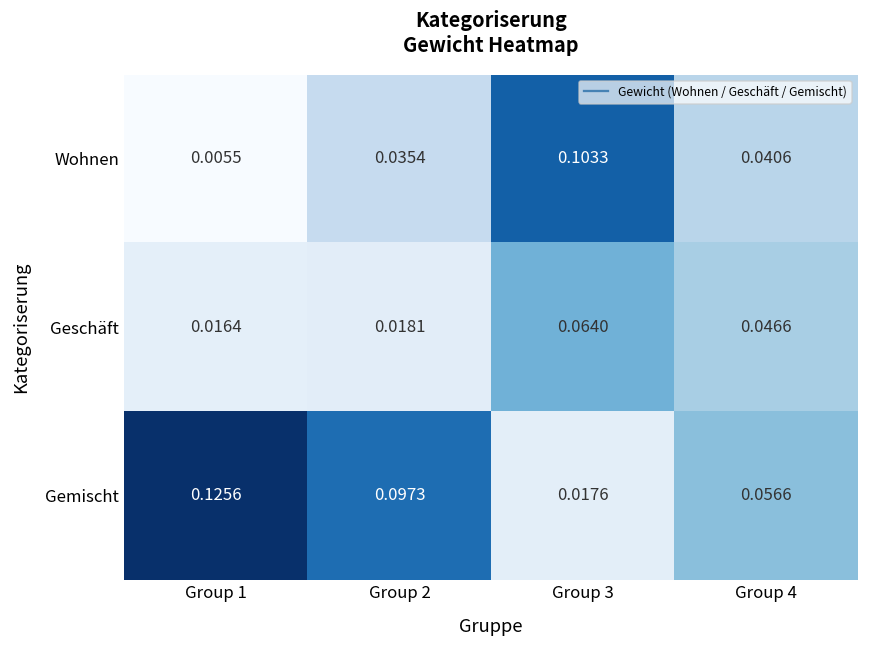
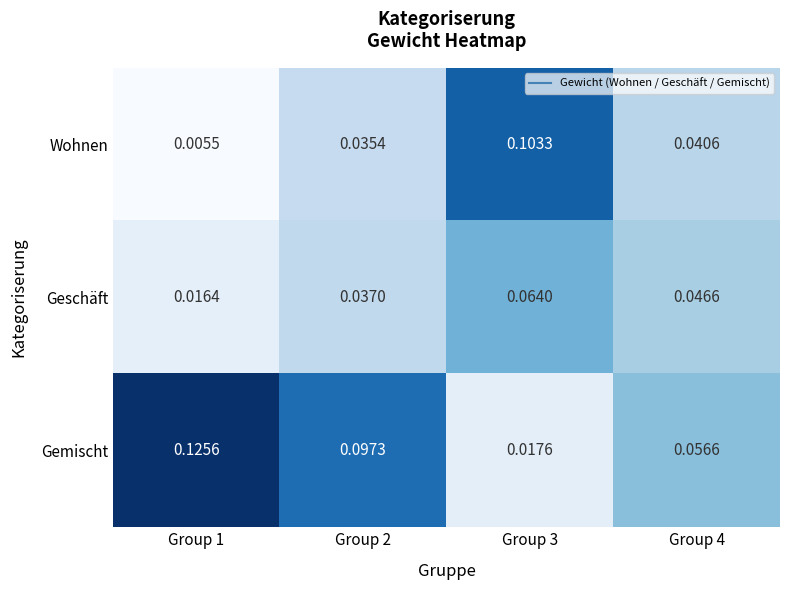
  {
    "Wohnen": {
      "Group 1": 0.0055,
      "Group 2": 0.0354,
      "Group 3": 0.1033,
      "Group 4": 0.0406
    },
    "Geschäft": {
      "Group 1": 0.0164,
-     "Group 2": 0.0181,
+     "Group 2": 0.0370,
      "Group 3": 0.0640,
      "Group 4": 0.0466
    },
    "Gemischt": {
      "Group 1": 0.1256,
      "Group 2": 0.0973,
      "Group 3": 0.0176,
      "Group 4": 0.0566
    }
  }
